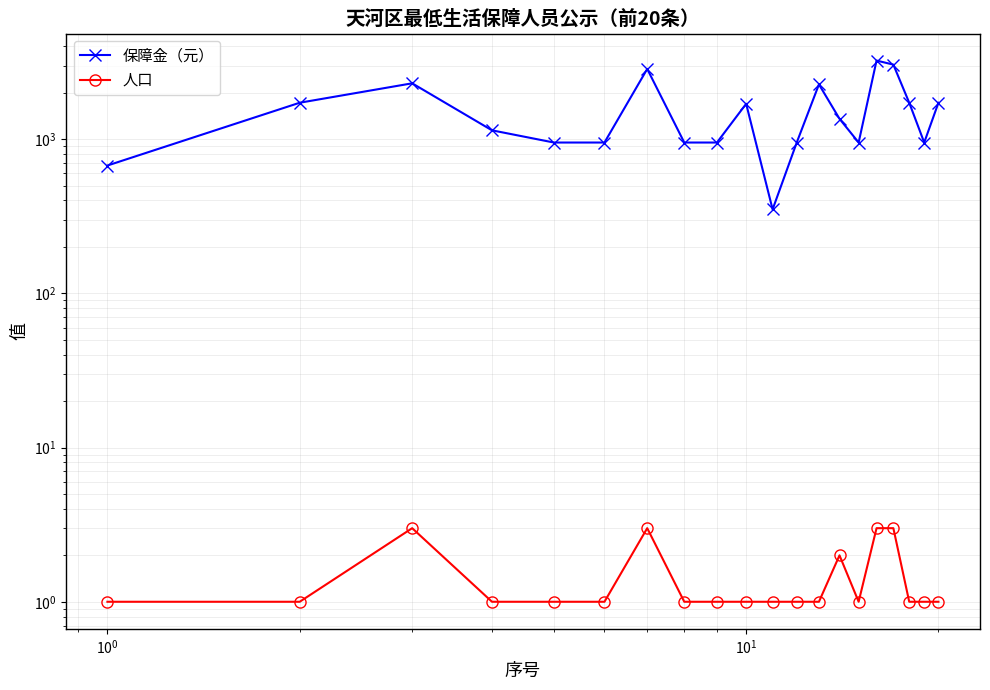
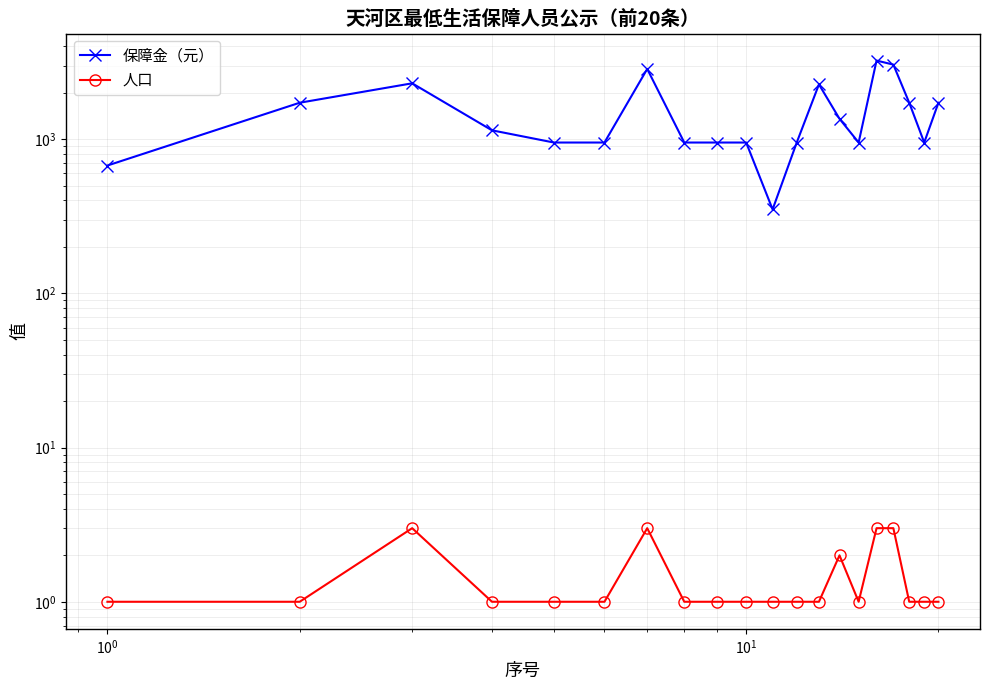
  {
    "保障金（元）": {
      "10^0": 700,
-     "10^1": 1700
+     "10^1": 1000
    },
    "人口": {
      "10^0": 1,
      "10^1": 1
    }
  }
